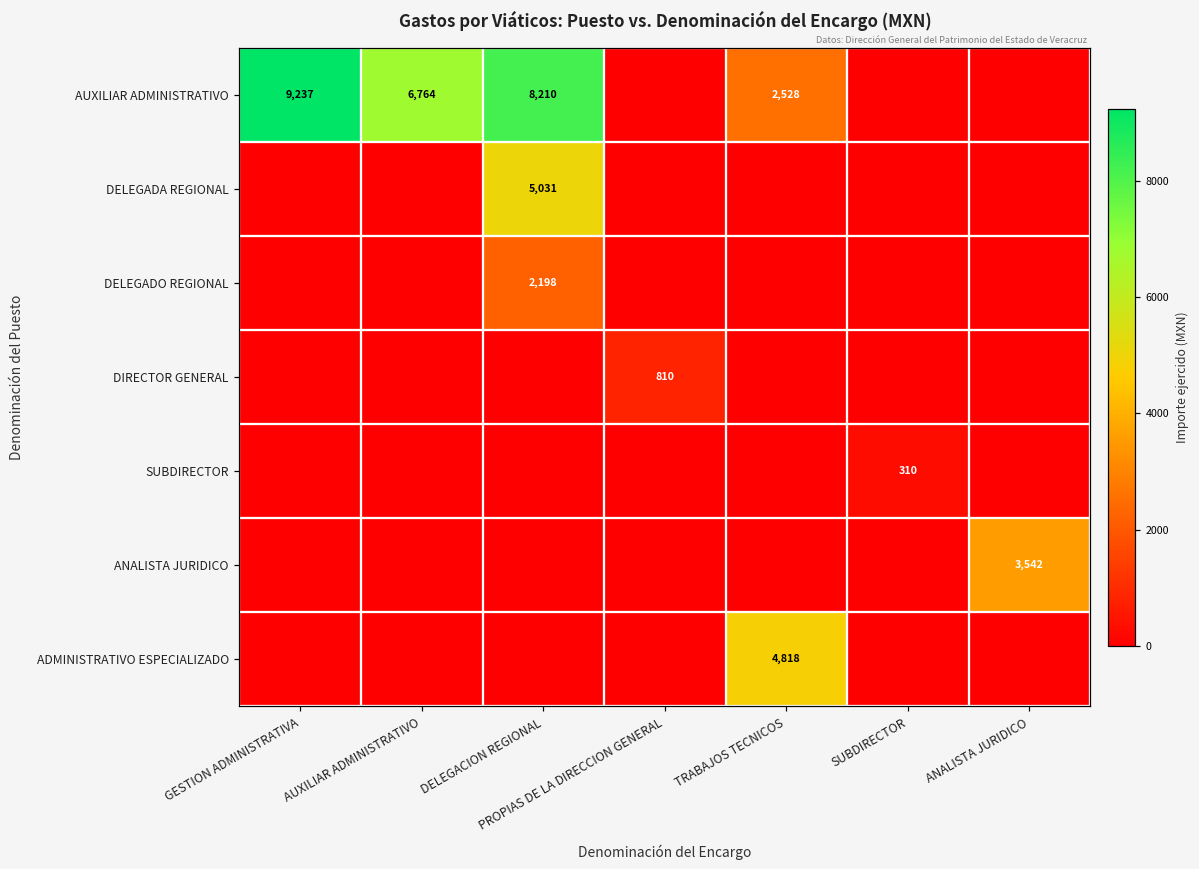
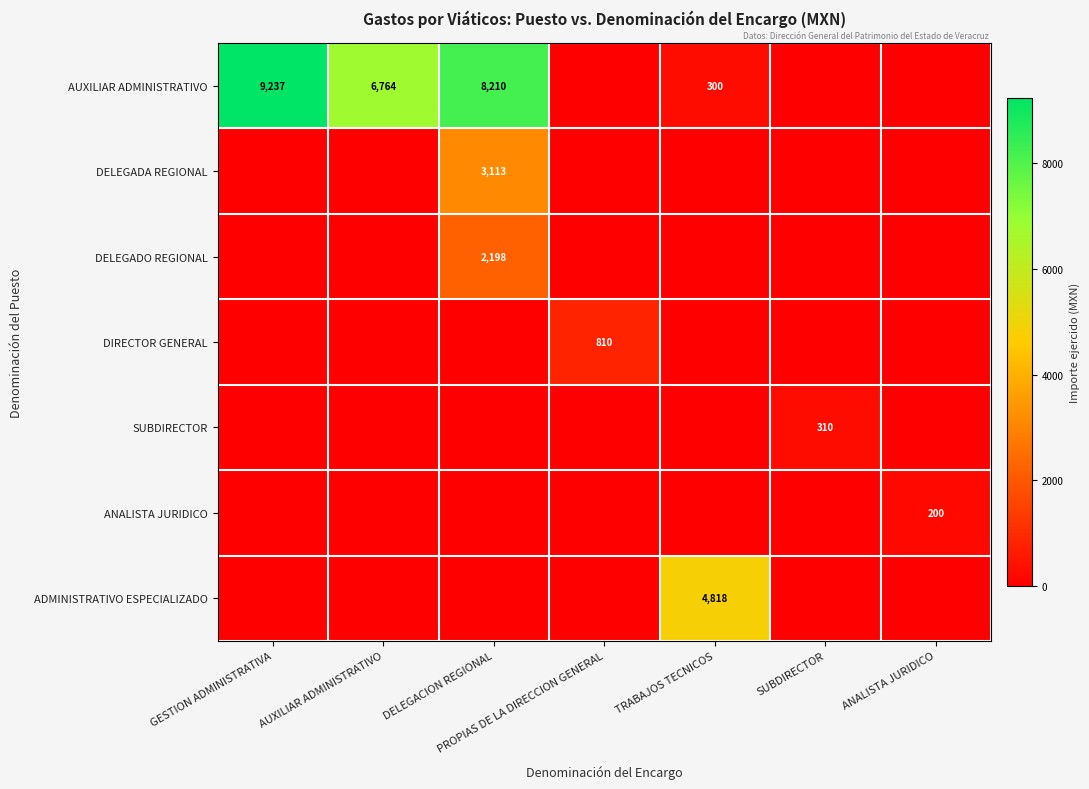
  {
    "AUXILIAR ADMINISTRATIVO": {
      "GESTION ADMINISTRATIVA": "9,237",
      "AUXILIAR ADMINISTRATIVO": "6,764",
      "DELEGACION REGIONAL": "8,210",
-     "TRABAJOS TECNICOS": "2,528"
+     "TRABAJOS TECNICOS": "300"
    },
    "DELEGADA REGIONAL": {
-     "DELEGACION REGIONAL": "5,031"
+     "DELEGACION REGIONAL": "3,113"
    },
    "DELEGADO REGIONAL": {
      "DELEGACION REGIONAL": "2,198"
    },
    "DIRECTOR GENERAL": {
      "PROPIAS DE LA DIRECCION GENERAL": "810"
    },
    "SUBDIRECTOR": {
      "SUBDIRECTOR": "310"
    },
    "ANALISTA JURIDICO": {
-     "ANALISTA JURIDICO": "3,542"
+     "ANALISTA JURIDICO": "200"
    },
    "ADMINISTRATIVO ESPECIALIZADO": {
      "TRABAJOS TECNICOS": "4,818"
    }
  }
